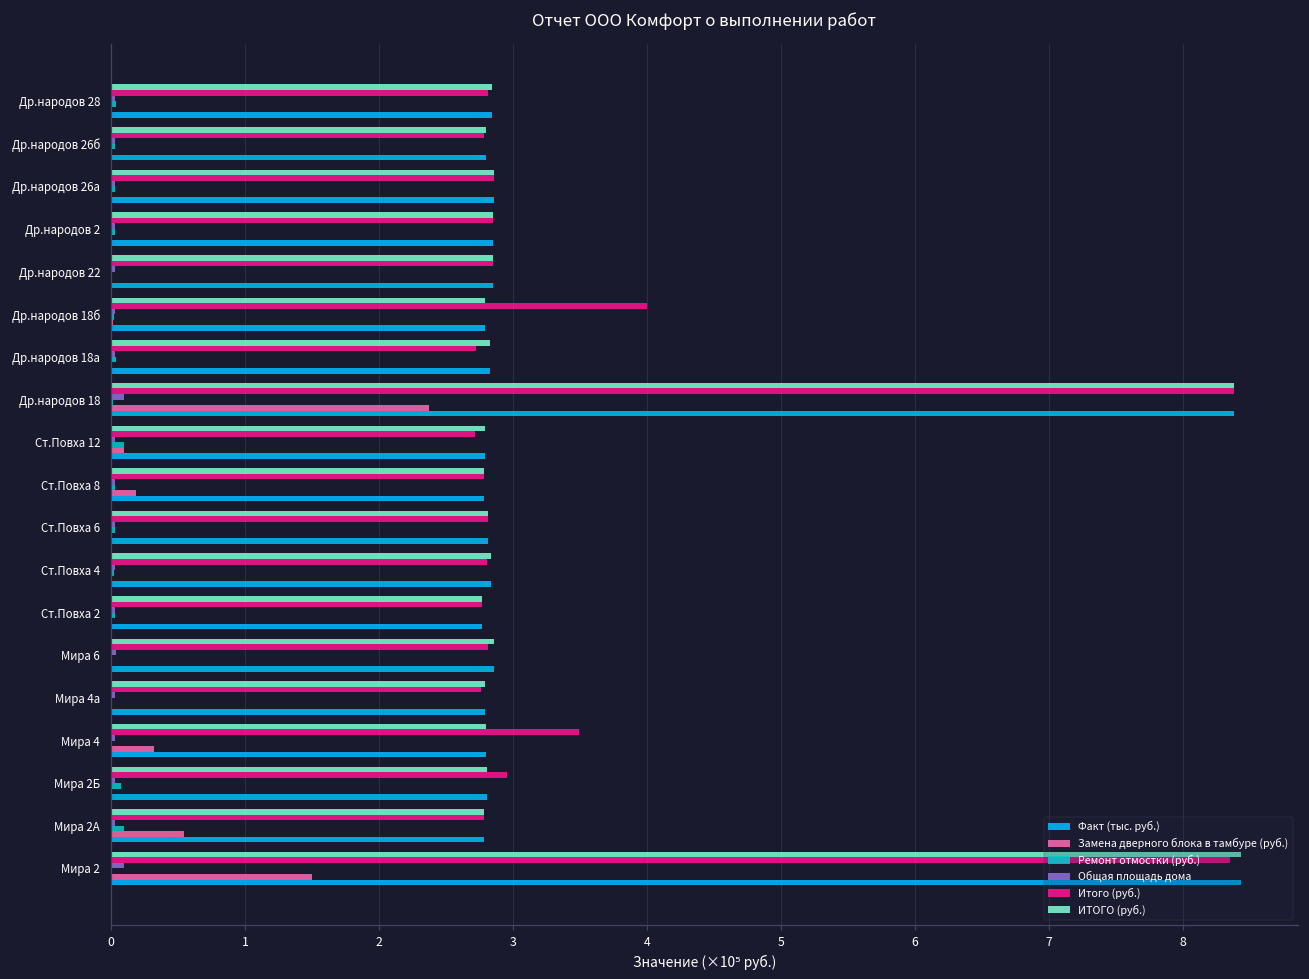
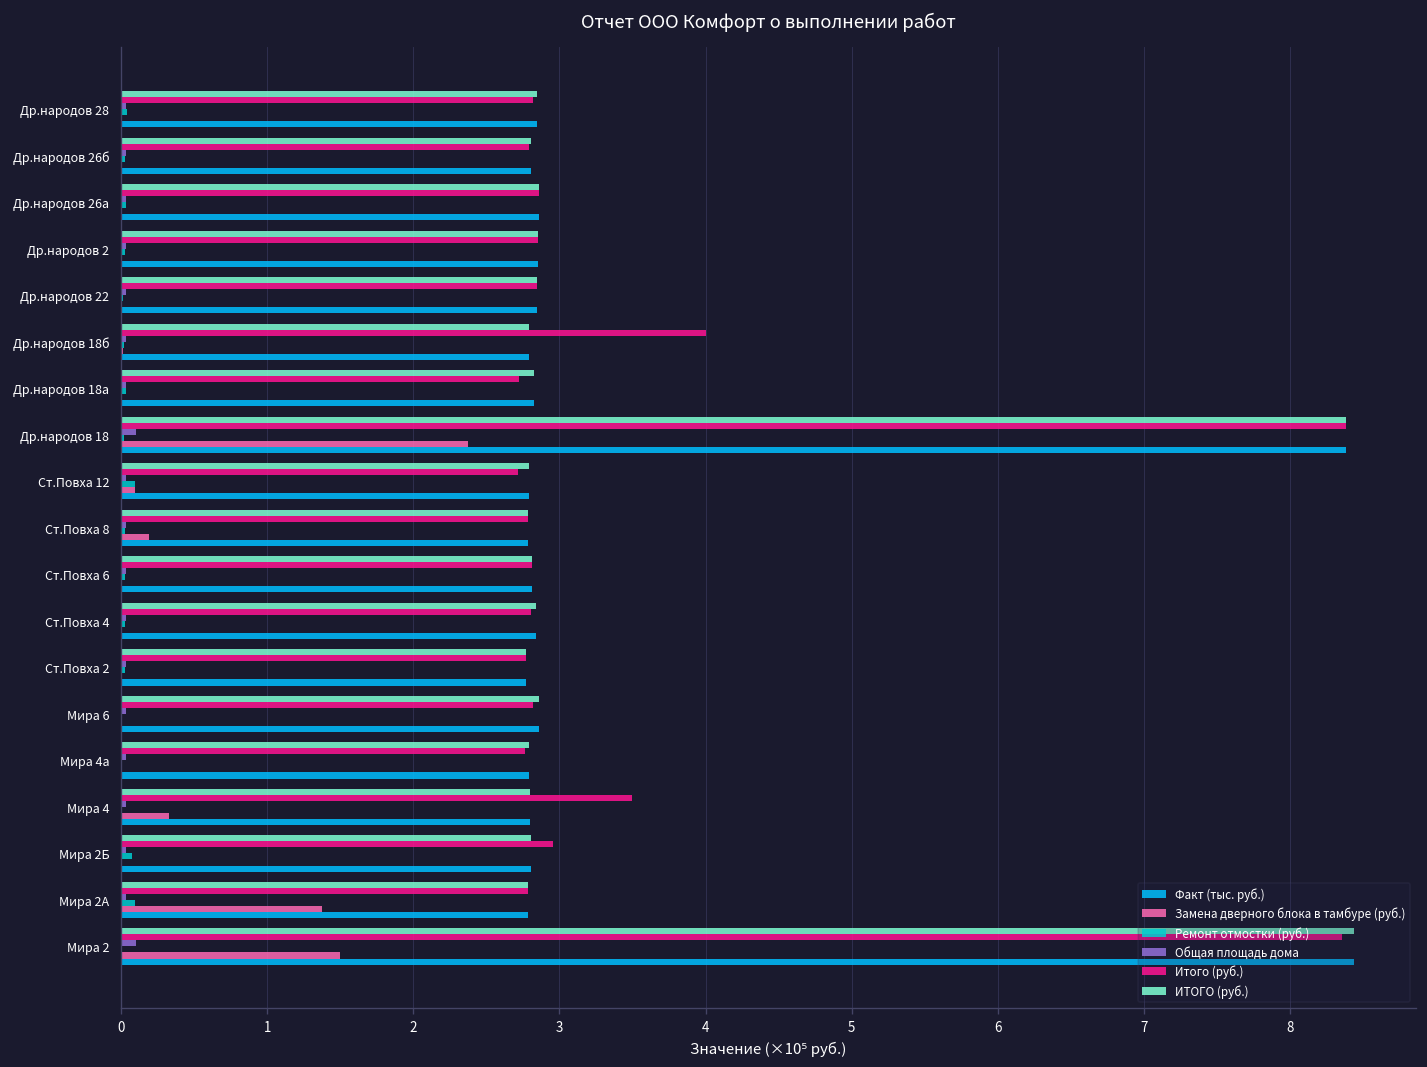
  {
    "Замена дверного блока в тамбуре (руб.)": {
      "Др.народов 28": 0.00,
      "Др.народов 26б": 0.00,
      "Др.народов 26а": 0.00,
      "Др.народов 2": 0.00,
      "Др.народов 22": 0.00,
      "Др.народов 18а": 0.00,
      "Др.народов 18": 2.38,
      "Ст.Повха 12": 0.09,
      "Ст.Повха 8": 0.19,
      "Ст.Повха 6": 0.00,
      "Ст.Повха 4": 0.00,
      "Ст.Повха 2": 0.00,
      "Мира 6": 0.00,
      "Мира 4а": 0.00,
      "Мира 4": 0.33,
      "Мира 2Б": 0.00,
-     "Мира 2А": 0.55,
+     "Мира 2А": 1.37,
      "Мира 2": 1.50
    },
    "Общая площадь дома": {
      "Др.народов 28": 0.03,
      "Др.народов 26б": 0.03,
      "Др.народов 26а": 0.03,
      "Др.народов 2": 0.03,
      "Др.народов 22": 0.03,
      "Др.народов 18б": 0.03,
      "Др.народов 18а": 0.03,
      "Др.народов 18": 0.10,
      "Ст.Повха 12": 0.03,
      "Ст.Повха 8": 0.03,
      "Ст.Повха 6": 0.03,
      "Ст.Повха 4": 0.03,
      "Ст.Повха 2": 0.03,
      "Мира 6": 0.03,
      "Мира 4а": 0.03,
      "Мира 4": 0.03,
      "Мира 2Б": 0.03,
      "Мира 2А": 0.03,
      "Мира 2": 0.10
    },
    "Итого (руб.)": {
      "Др.народов 28": 2.82,
      "Др.народов 26б": 2.79,
      "Др.народов 26а": 2.86,
      "Др.народов 2": 2.86,
      "Др.народов 22": 2.85,
      "Др.народов 18б": 4.00,
      "Др.народов 18а": 2.73,
      "Др.народов 18": 8.39,
      "Ст.Повха 12": 2.72,
      "Ст.Повха 8": 2.79,
      "Ст.Повха 6": 2.81,
      "Ст.Повха 4": 2.81,
      "Ст.Повха 2": 2.77,
      "Мира 6": 2.82,
      "Мира 4а": 2.77,
      "Мира 4": 3.50,
      "Мира 2Б": 2.96,
      "Мира 2А": 2.79
    },
    "ИТОГО (руб.)": {
      "Др.народов 28": 2.85,
      "Др.народов 26б": 2.80,
      "Др.народов 26а": 2.86,
      "Др.народов 2": 2.86,
      "Др.народов 22": 2.85,
      "Др.народов 18б": 2.79,
      "Др.народов 18а": 2.83,
      "Др.народов 18": 8.39,
      "Ст.Повха 12": 2.79,
      "Ст.Повха 8": 2.79,
      "Ст.Повха 6": 2.81,
      "Ст.Повха 4": 2.84,
      "Ст.Повха 2": 2.77,
      "Мира 6": 2.86,
      "Мира 4а": 2.79,
      "Мира 4": 2.80,
      "Мира 2Б": 2.81,
      "Мира 2А": 2.79
    }
  }
